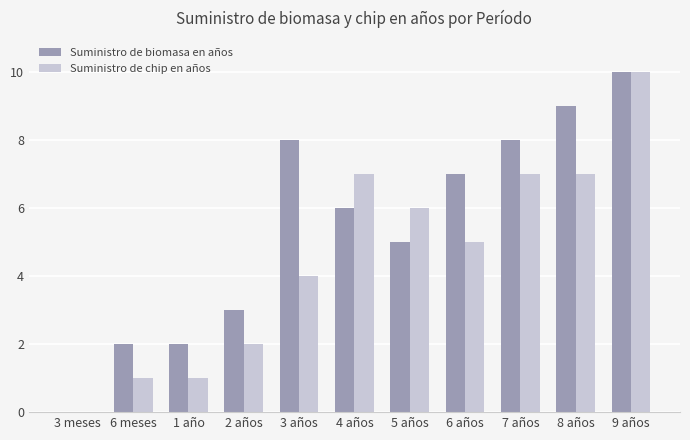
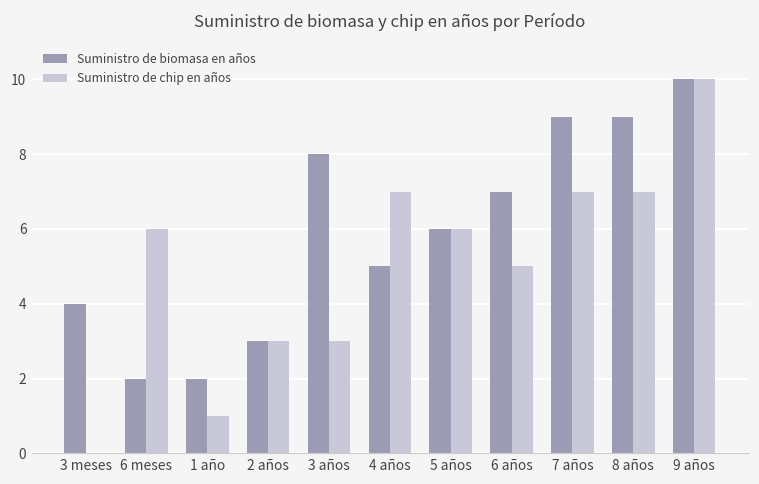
  {
    "Suministro de biomasa en años": {
-     "3 meses": 0,
+     "3 meses": 4,
      "6 meses": 2,
      "1 año": 2,
      "2 años": 3,
      "3 años": 8,
-     "4 años": 6,
-     "5 años": 5,
+     "4 años": 5,
+     "5 años": 6,
      "6 años": 7,
-     "7 años": 8,
+     "7 años": 9,
      "8 años": 9,
      "9 años": 10
    },
    "Suministro de chip en años": {
      "3 meses": 0,
-     "6 meses": 1,
+     "6 meses": 6,
      "1 año": 1,
-     "2 años": 2,
-     "3 años": 4,
+     "2 años": 3,
+     "3 años": 3,
      "4 años": 7,
      "5 años": 6,
      "6 años": 5,
      "7 años": 7,
      "8 años": 7,
      "9 años": 10
    }
  }
